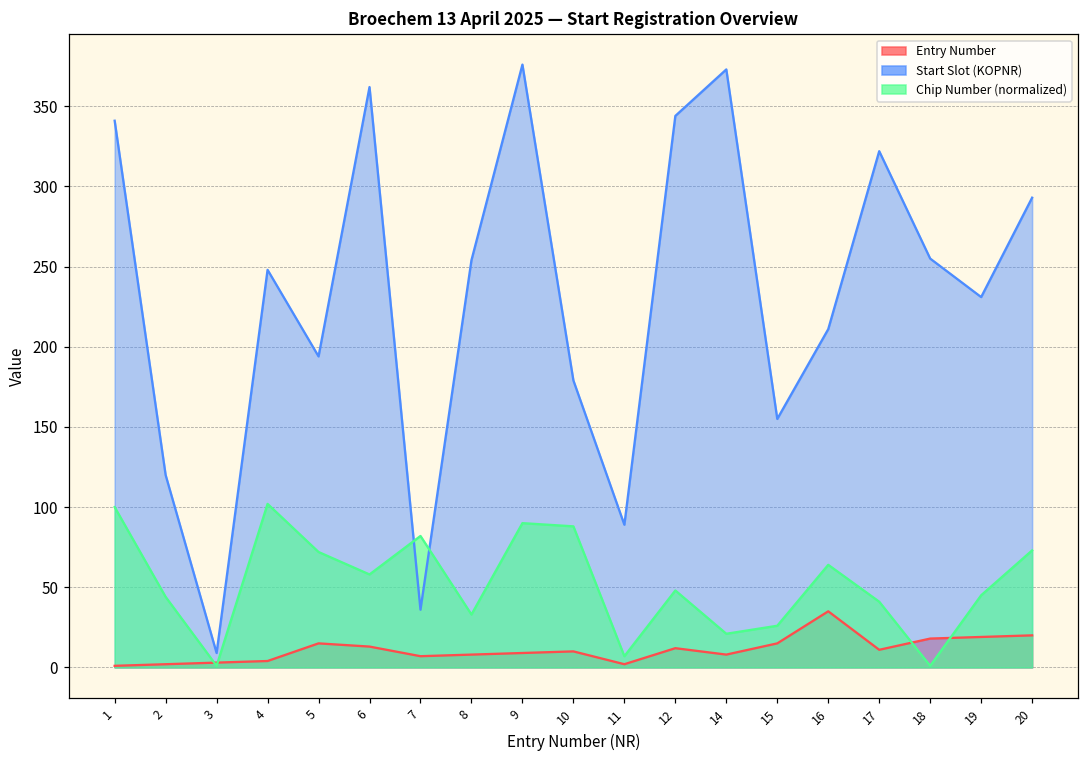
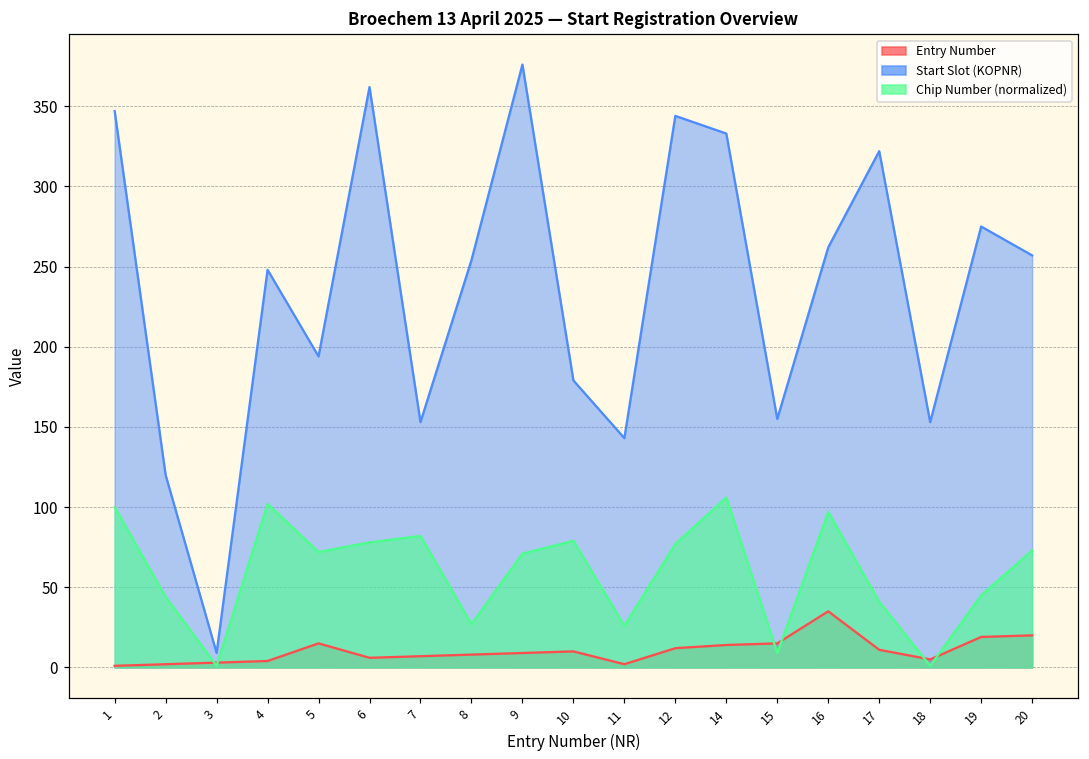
  {
    "Entry Number": {
      "1": 1,
      "2": 2,
      "3": 3,
      "4": 4,
      "5": 15,
-     "6": 13,
+     "6": 6,
      "7": 7,
      "8": 8,
      "9": 9,
      "10": 10,
      "11": 2,
      "12": 12,
-     "14": 8,
+     "14": 14,
      "15": 15,
      "16": 35,
      "17": 11,
-     "18": 18,
+     "18": 5,
      "19": 19,
      "20": 20
    },
    "Start Slot (KOPNR)": {
-     "1": 341,
+     "1": 347,
      "2": 120,
      "3": 9,
      "4": 248,
      "5": 194,
      "6": 362,
-     "7": 36,
+     "7": 153,
      "8": 254,
      "9": 376,
      "10": 179,
-     "11": 89,
+     "11": 143,
      "12": 344,
-     "14": 373,
+     "14": 333,
      "15": 155,
-     "16": 211,
+     "16": 262,
      "17": 322,
-     "18": 255,
-     "19": 231,
-     "20": 293
+     "18": 153,
+     "19": 275,
+     "20": 257
    },
    "Chip Number (normalized)": {
      "1": 100,
      "2": 44,
      "3": 1,
      "4": 102,
      "5": 72,
-     "6": 58,
+     "6": 78,
      "7": 82,
-     "8": 33,
-     "9": 90,
-     "10": 88,
-     "11": 7,
-     "12": 48,
-     "14": 21,
-     "15": 26,
-     "16": 64,
+     "8": 27,
+     "9": 71,
+     "10": 79,
+     "11": 26,
+     "12": 77,
+     "14": 106,
+     "15": 9,
+     "16": 97,
      "17": 41,
      "18": 1,
      "19": 45,
      "20": 73
    }
  }
